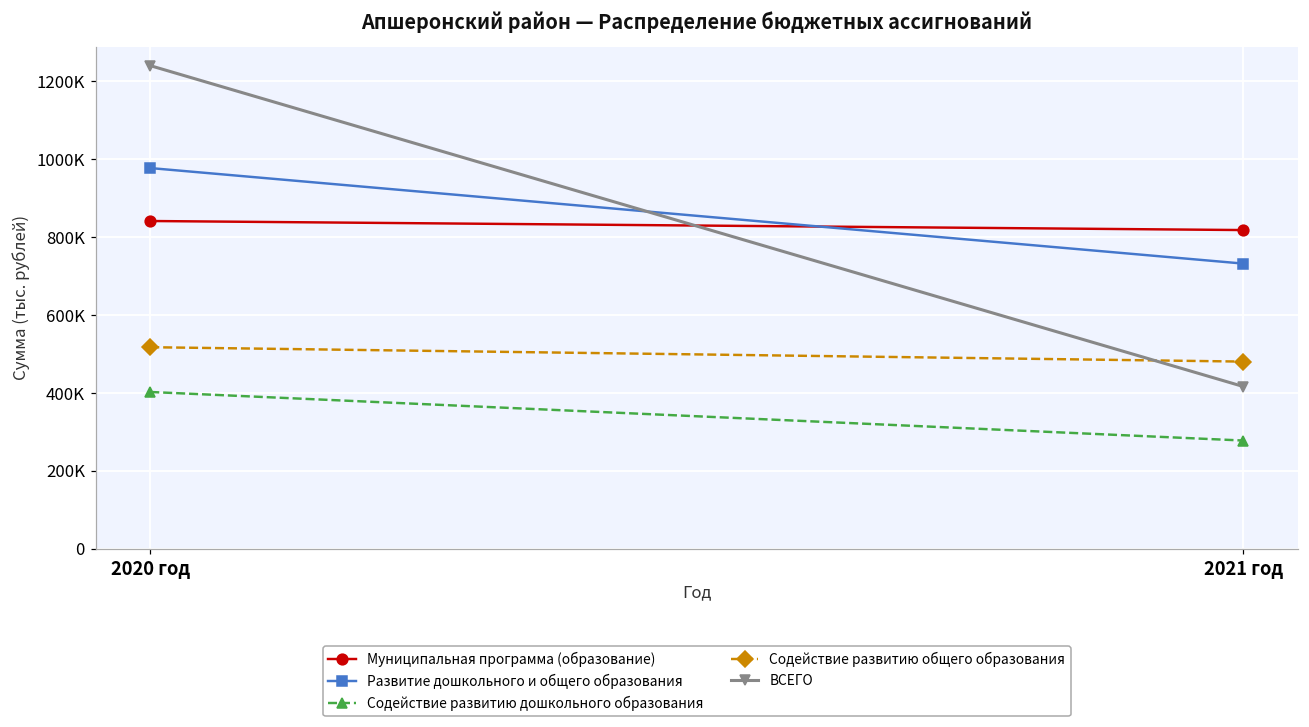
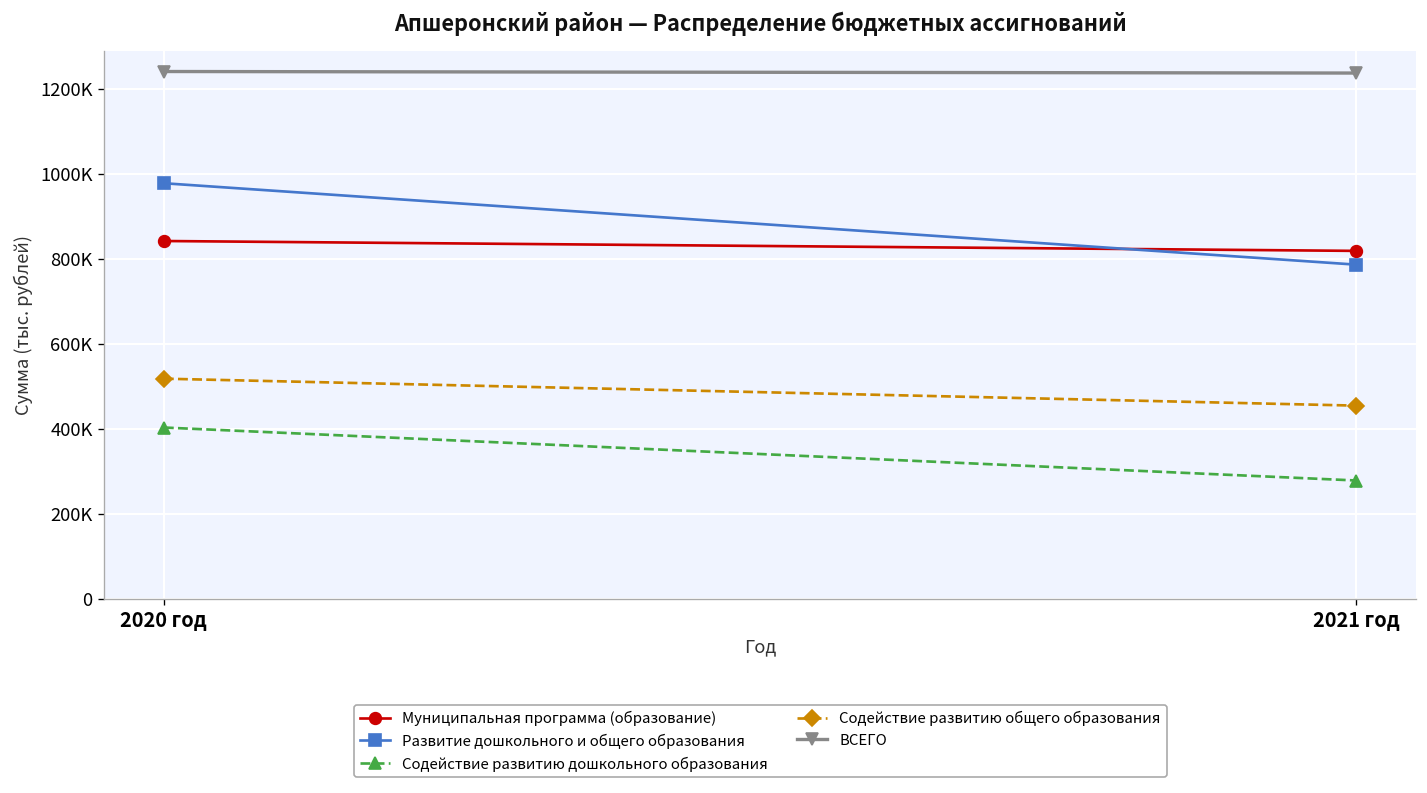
  {
    "Муниципальная программа (образование)": {
      "2020 год": 840000,
      "2021 год": 820000
    },
    "Развитие дошкольного и общего образования": {
      "2020 год": 980000,
-     "2021 год": 730000
+     "2021 год": 790000
    },
    "Содействие развитию дошкольного образования": {
      "2020 год": 400000,
      "2021 год": 280000
    },
    "Содействие развитию общего образования": {
      "2020 год": 520000,
-     "2021 год": 480000
+     "2021 год": 450000
    },
    "ВСЕГО": {
      "2020 год": 1240000,
-     "2021 год": 420000
+     "2021 год": 1240000
    }
  }
